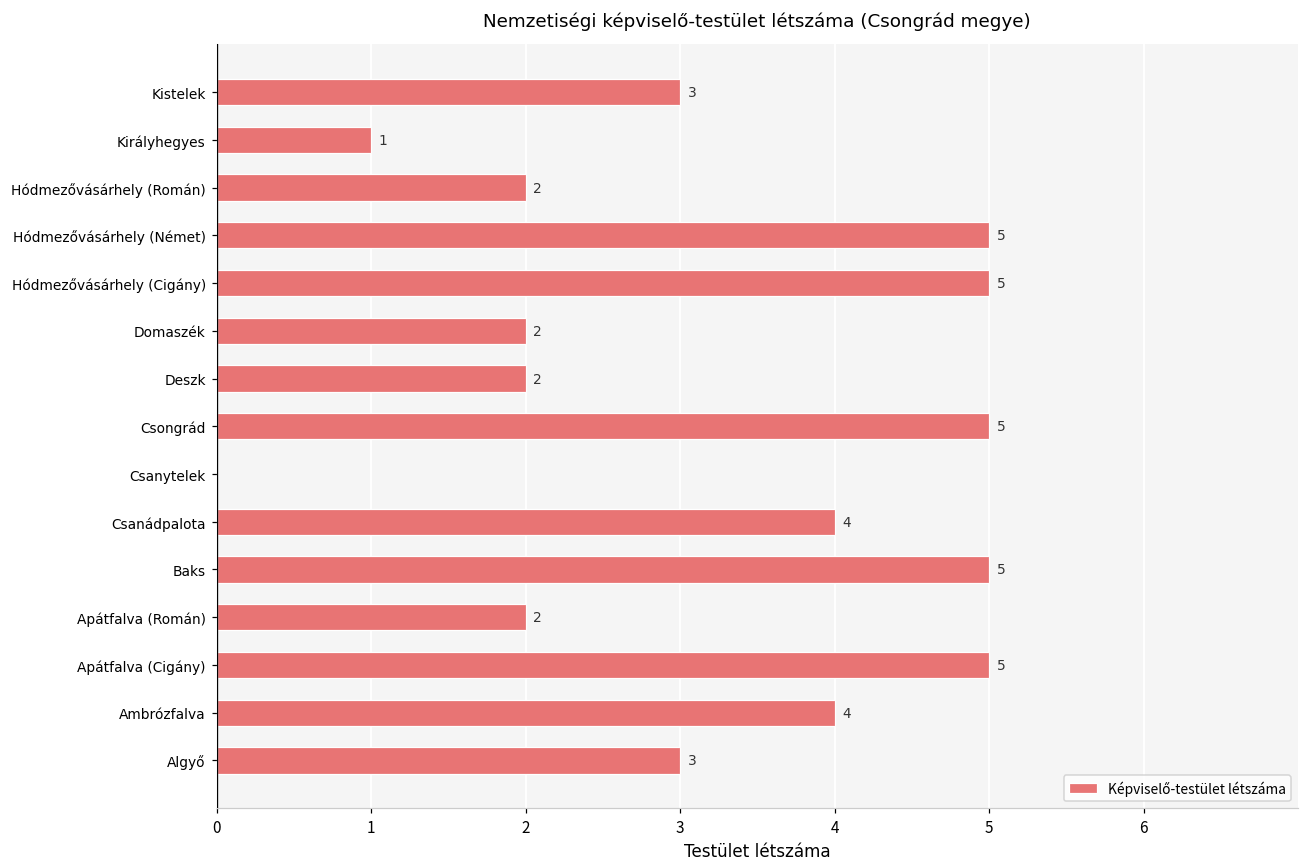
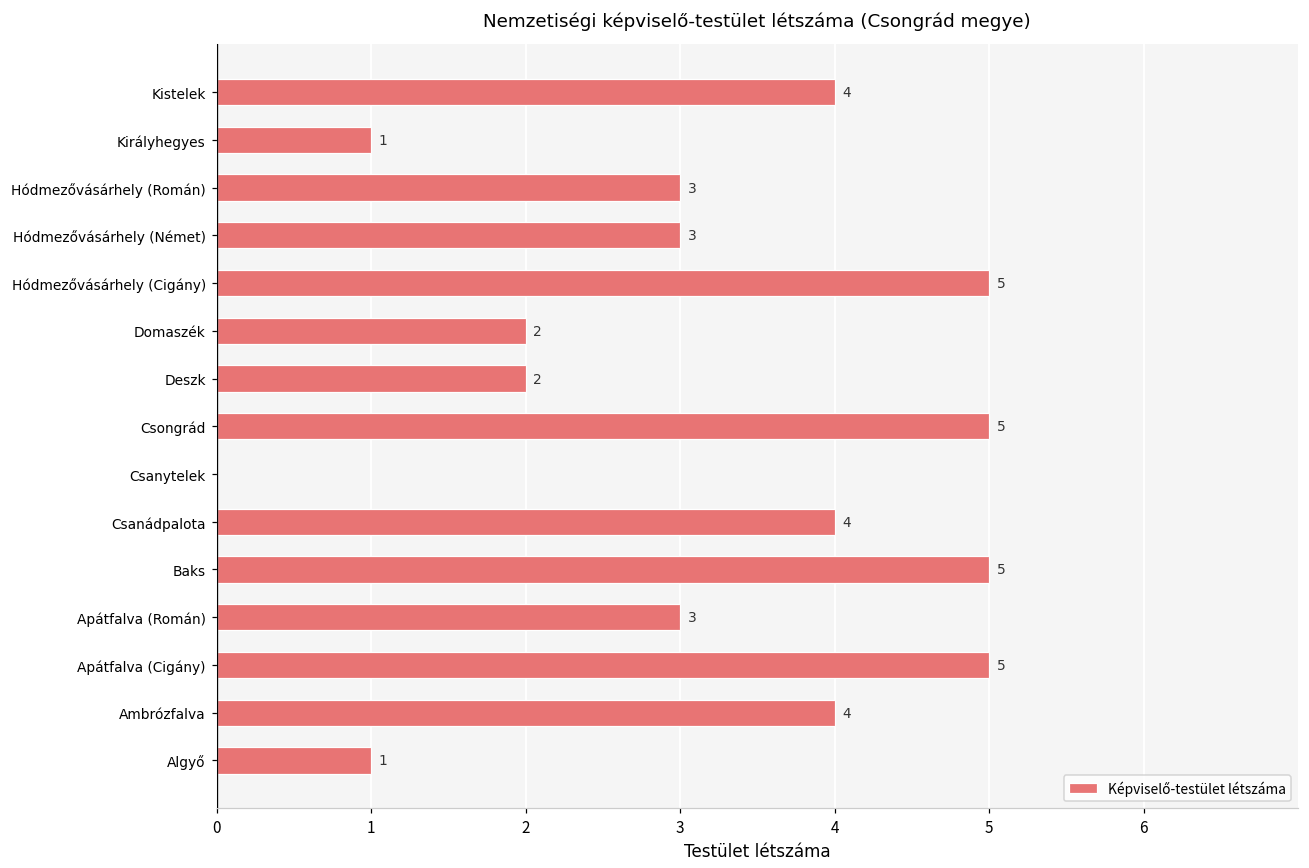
  {
-   "Kistelek": 3,
+   "Kistelek": 4,
    "Királyhegyes": 1,
-   "Hódmezővásárhely (Román)": 2,
-   "Hódmezővásárhely (Német)": 5,
+   "Hódmezővásárhely (Román)": 3,
+   "Hódmezővásárhely (Német)": 3,
    "Hódmezővásárhely (Cigány)": 5,
    "Domaszék": 2,
    "Deszk": 2,
    "Csongrád": 5,
    "Csanádpalota": 4,
    "Baks": 5,
-   "Apátfalva (Román)": 2,
+   "Apátfalva (Román)": 3,
    "Apátfalva (Cigány)": 5,
    "Ambrózfalva": 4,
-   "Algyő": 3
+   "Algyő": 1
  }
